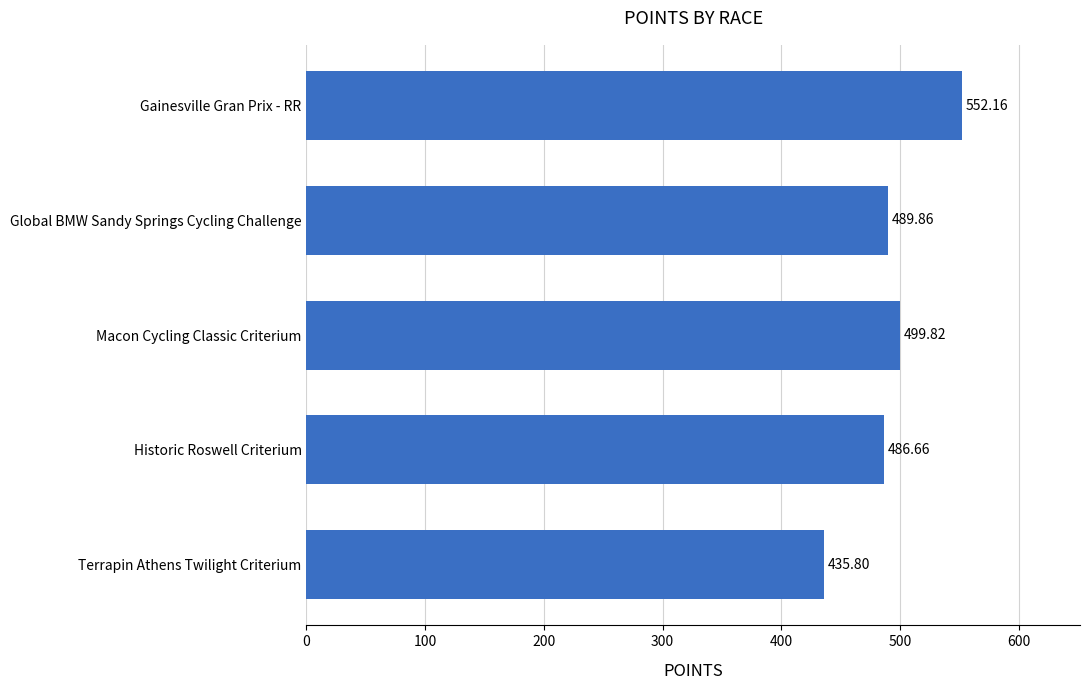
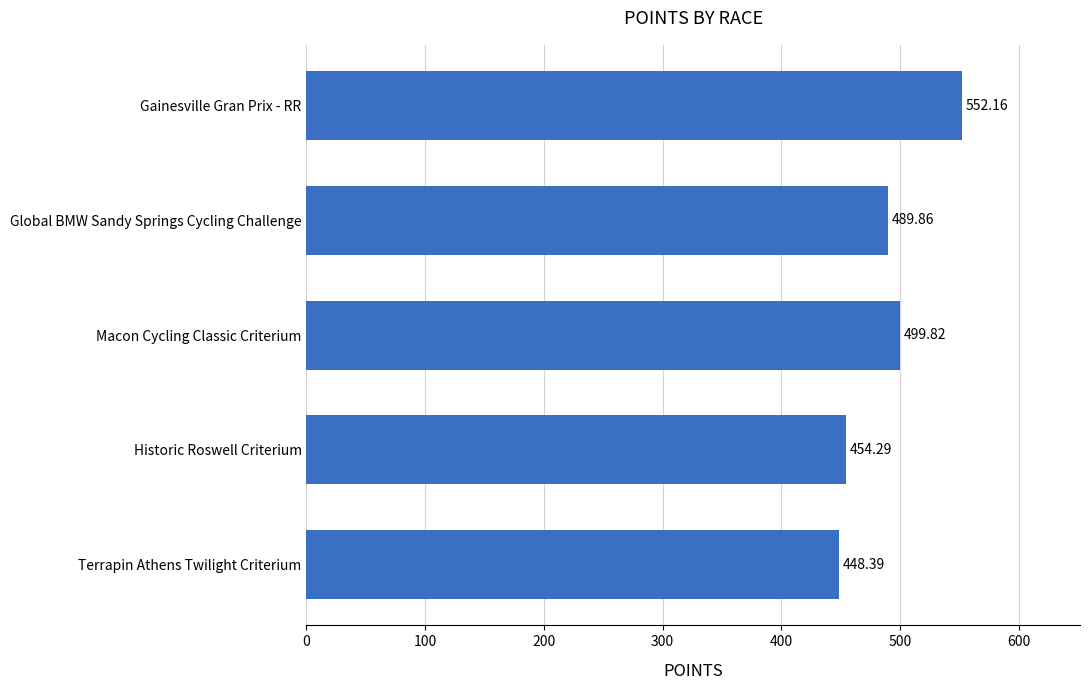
  {
    "Gainesville Gran Prix - RR": 552.16,
    "Global BMW Sandy Springs Cycling Challenge": 489.86,
    "Macon Cycling Classic Criterium": 499.82,
-   "Historic Roswell Criterium": 486.66,
-   "Terrapin Athens Twilight Criterium": 435.80
+   "Historic Roswell Criterium": 454.29,
+   "Terrapin Athens Twilight Criterium": 448.39
  }
